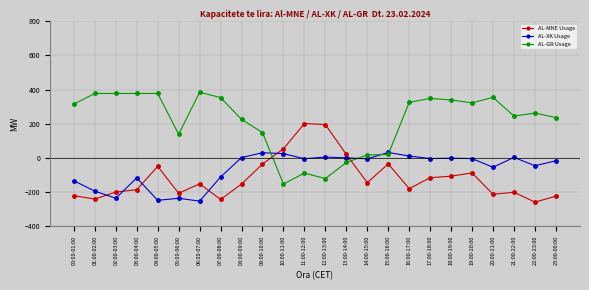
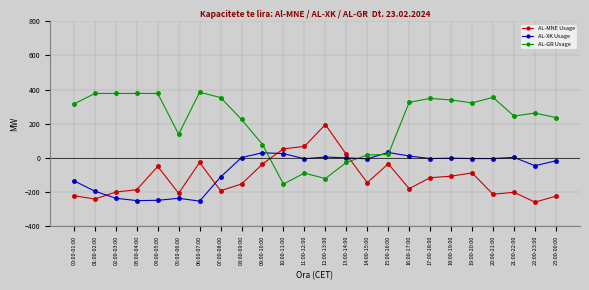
  {
    "AL-MNE Usage": {
      "00:00-01:00": -220,
      "01:00-02:00": -240,
      "02:00-03:00": -200,
      "03:00-04:00": -190,
      "04:00-05:00": -50,
      "05:00-06:00": -210,
-     "06:00-07:00": -150,
-     "07:00-08:00": -240,
+     "06:00-07:00": -30,
+     "07:00-08:00": -190,
      "08:00-09:00": -150,
      "09:00-10:00": -40,
      "10:00-11:00": 50,
-     "11:00-12:00": 200,
+     "11:00-12:00": 70,
      "12:00-13:00": 200,
      "13:00-14:00": 20,
      "14:00-15:00": -150,
      "15:00-16:00": -40,
      "16:00-17:00": -180,
      "17:00-18:00": -120,
      "18:00-19:00": -110,
      "19:00-20:00": -90,
      "20:00-21:00": -210,
      "21:00-22:00": -200,
      "22:00-23:00": -260,
      "23:00-00:00": -220
    },
    "AL-XK Usage": {
      "00:00-01:00": -130,
      "01:00-02:00": -190,
      "02:00-03:00": -240,
-     "03:00-04:00": -120,
+     "03:00-04:00": -250,
      "04:00-05:00": -250,
      "05:00-06:00": -240,
      "06:00-07:00": -250,
      "07:00-08:00": -110,
      "08:00-09:00": 0,
      "09:00-10:00": 30,
      "10:00-11:00": 30,
      "11:00-12:00": -10,
      "12:00-13:00": 0,
      "13:00-14:00": 0,
      "14:00-15:00": -10,
      "16:00-17:00": 10,
      "17:00-18:00": 0,
      "18:00-19:00": 0,
      "19:00-20:00": 0,
-     "20:00-21:00": -60,
+     "20:00-21:00": 0,
      "21:00-22:00": 0,
      "22:00-23:00": -50,
      "23:00-00:00": -20
    },
    "AL-GR Usage": {
      "00:00-01:00": 320,
      "01:00-02:00": 380,
      "02:00-03:00": 380,
      "03:00-04:00": 380,
      "04:00-05:00": 380,
      "05:00-06:00": 140,
      "06:00-07:00": 380,
      "07:00-08:00": 350,
      "08:00-09:00": 230,
-     "09:00-10:00": 150,
+     "09:00-10:00": 80,
      "10:00-11:00": -150,
      "11:00-12:00": -90,
      "12:00-13:00": -120,
      "13:00-14:00": -30,
      "14:00-15:00": 20,
      "16:00-17:00": 330,
      "17:00-18:00": 350,
      "18:00-19:00": 340,
      "19:00-20:00": 320,
      "20:00-21:00": 350,
      "21:00-22:00": 250,
      "22:00-23:00": 260,
      "23:00-00:00": 240
    }
  }
